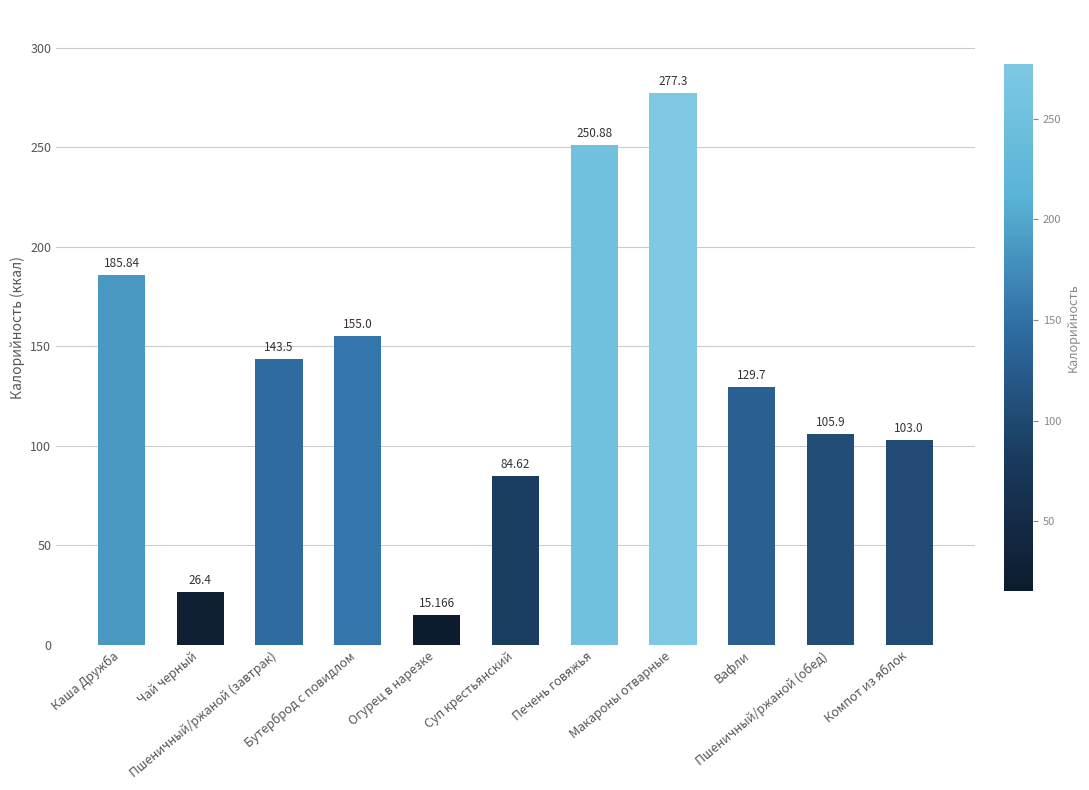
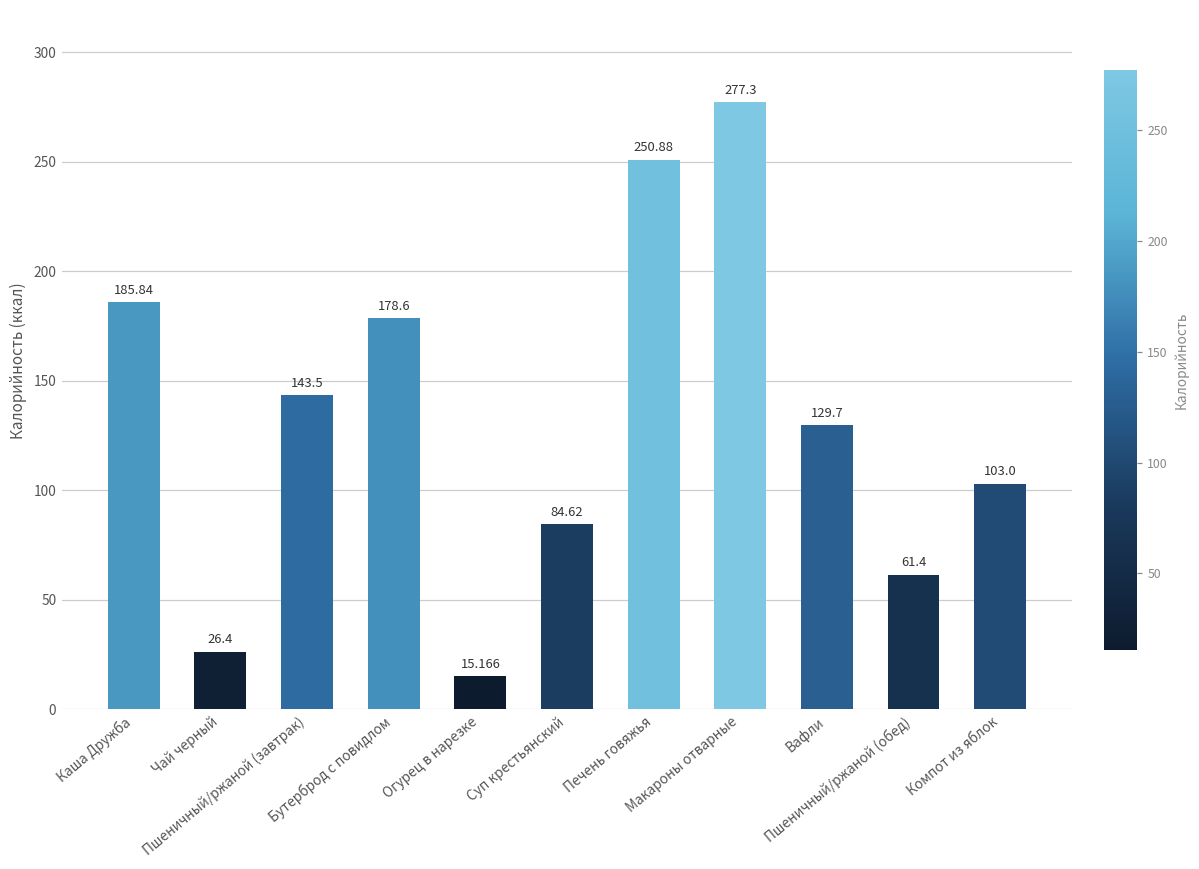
  {
    "Каша Дружба": 185.84,
    "Чай черный": 26.4,
    "Пшеничный/ржаной (завтрак)": 143.5,
-   "Бутерброд с повидлом": 155.0,
+   "Бутерброд с повидлом": 178.6,
    "Огурец в нарезке": 15.166,
    "Суп крестьянский": 84.62,
    "Печень говяжья": 250.88,
    "Макароны отварные": 277.3,
    "Вафли": 129.7,
-   "Пшеничный/ржаной (обед)": 105.9,
+   "Пшеничный/ржаной (обед)": 61.4,
    "Компот из яблок": 103.0
  }
